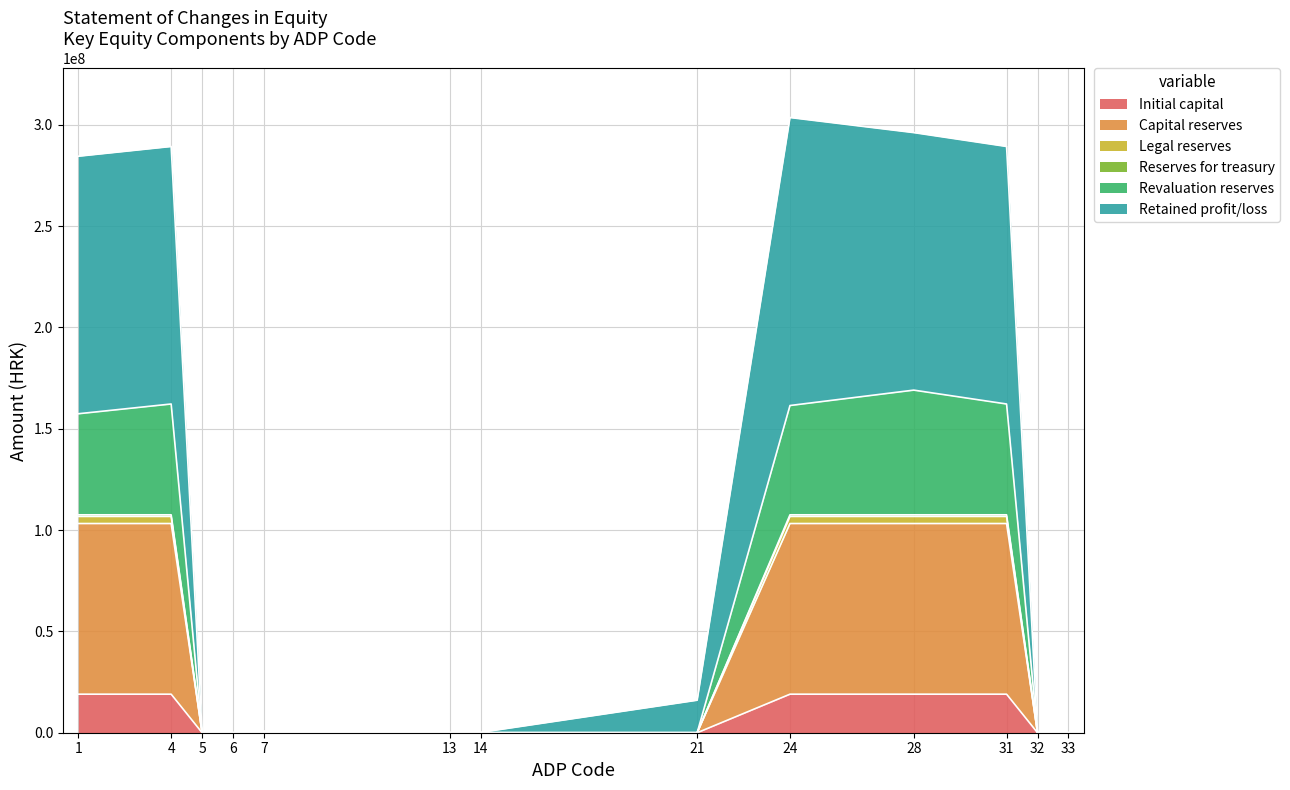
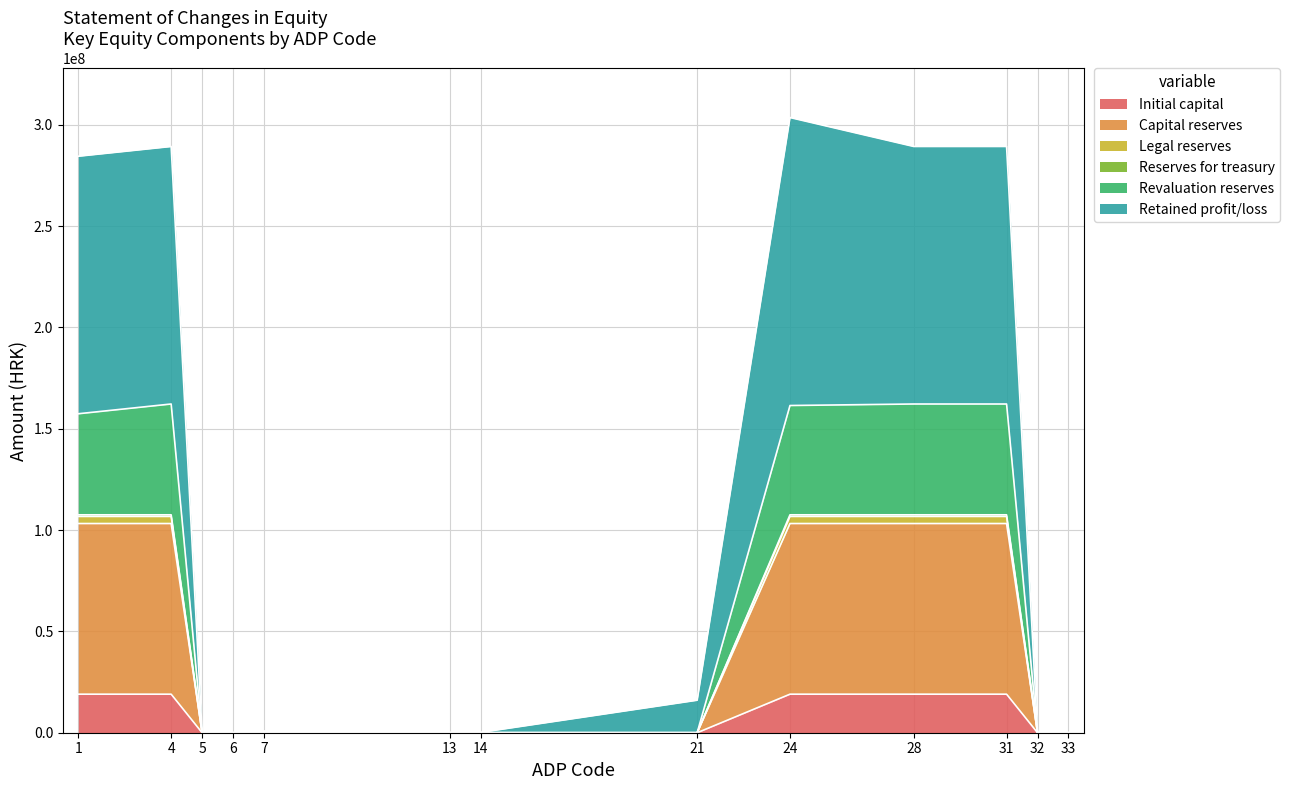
  {
    "Revaluation reserves": {
      "1": 50000000,
      "4": 55000000,
      "24": 54000000,
-     "28": 62000000,
+     "28": 55000000,
      "31": 55000000
    },
    "Retained profit/loss": {
      "1": 127000000,
      "4": 127000000,
      "21": 16000000,
      "24": 142000000,
      "28": 127000000,
      "31": 127000000
    }
  }
